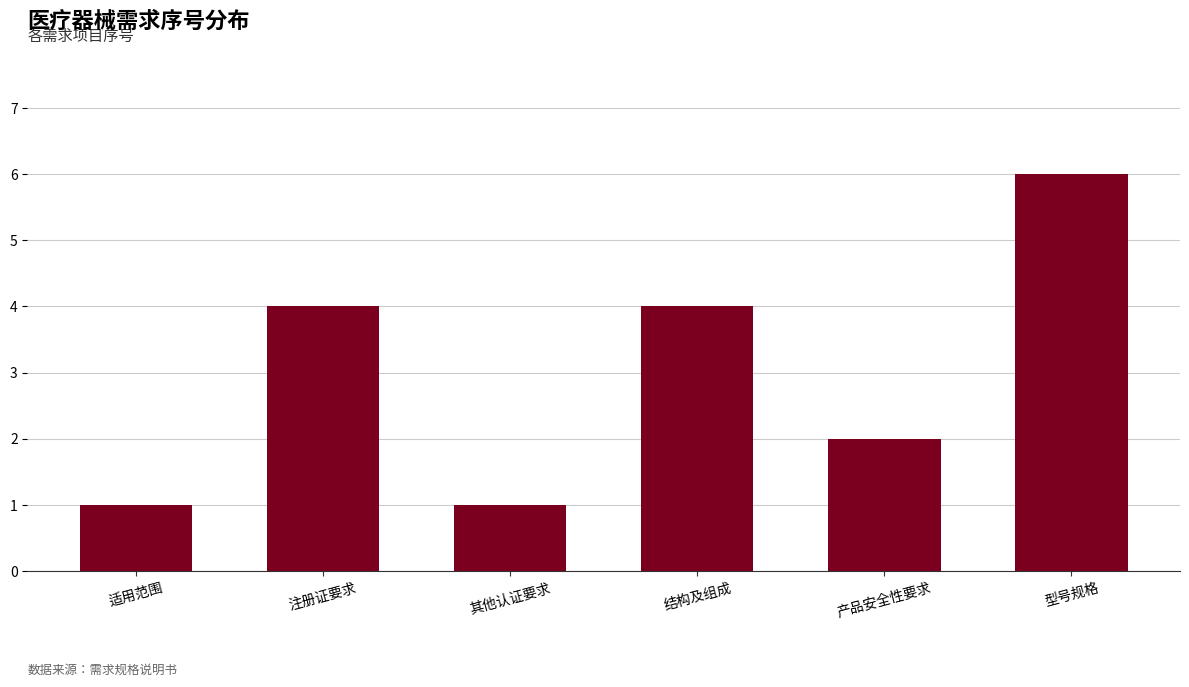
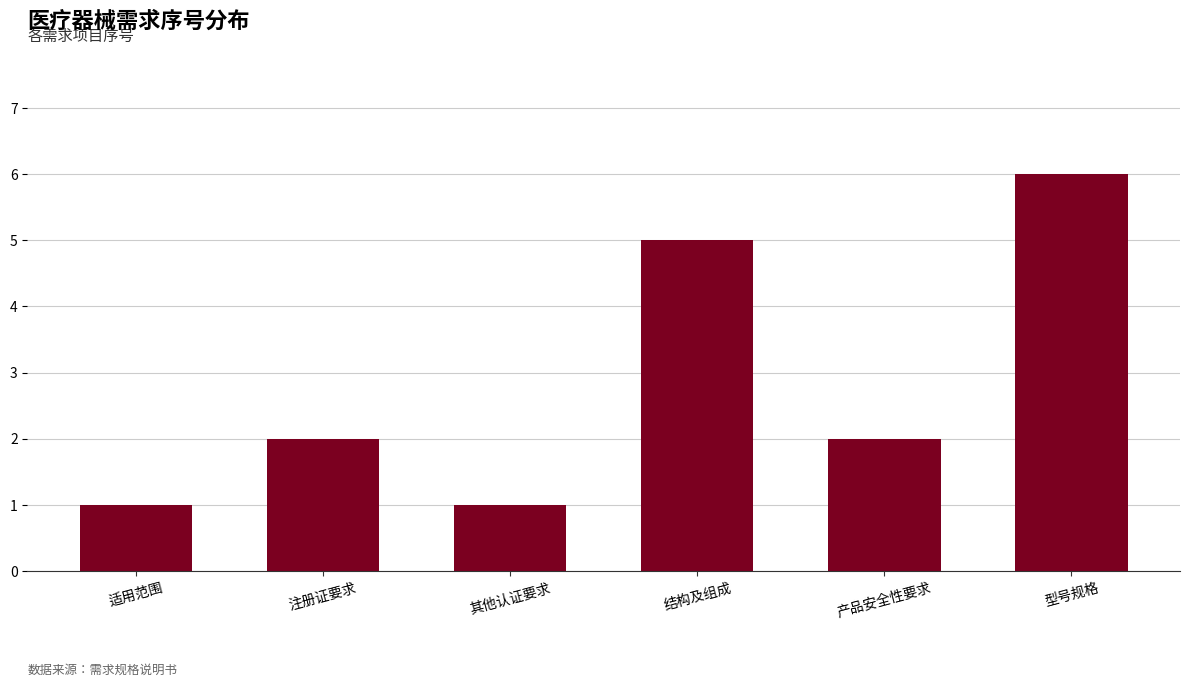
  {
    "适用范围": 1,
-   "注册证要求": 4,
+   "注册证要求": 2,
    "其他认证要求": 1,
-   "结构及组成": 4,
+   "结构及组成": 5,
    "产品安全性要求": 2,
    "型号规格": 6
  }
